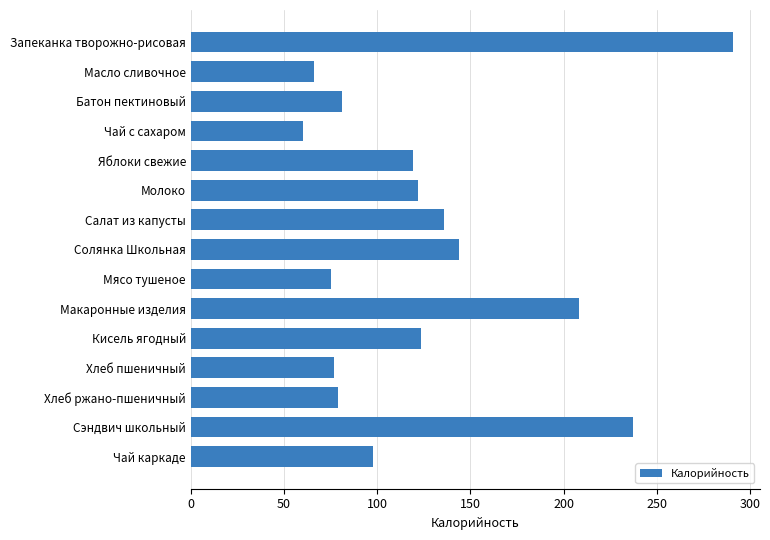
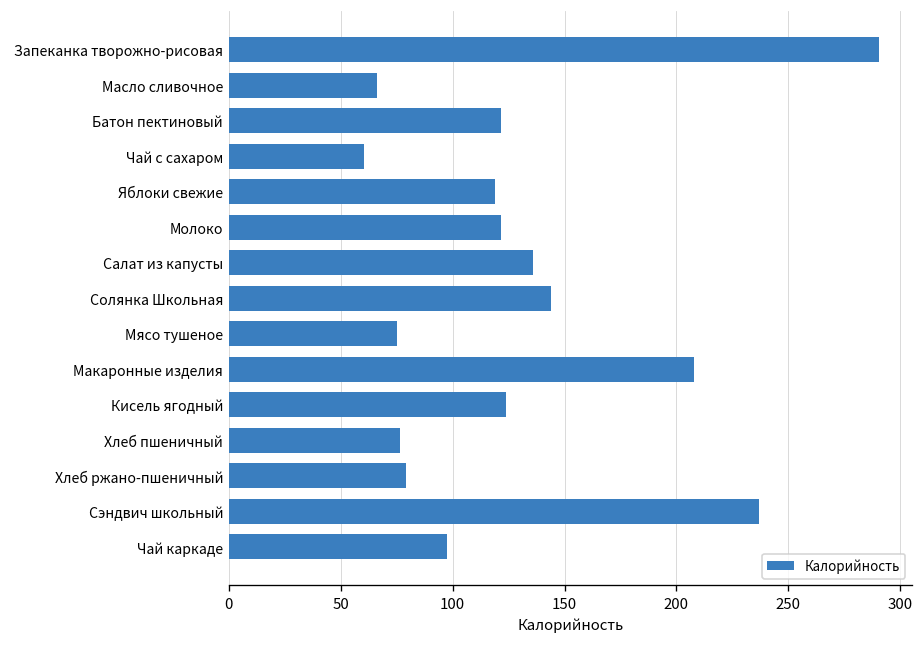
  {
    "Запеканка творожно-рисовая": 291,
    "Масло сливочное": 66,
-   "Батон пектиновый": 81,
+   "Батон пектиновый": 122,
    "Чай с сахаром": 60,
    "Яблоки свежие": 119,
    "Молоко": 122,
    "Салат из капусты": 136,
    "Солянка Школьная": 144,
    "Мясо тушеное": 75,
    "Макаронные изделия": 208,
    "Кисель ягодный": 124,
    "Хлеб пшеничный": 77,
    "Хлеб ржано-пшеничный": 79,
    "Сэндвич школьный": 237,
    "Чай каркаде": 98
  }
